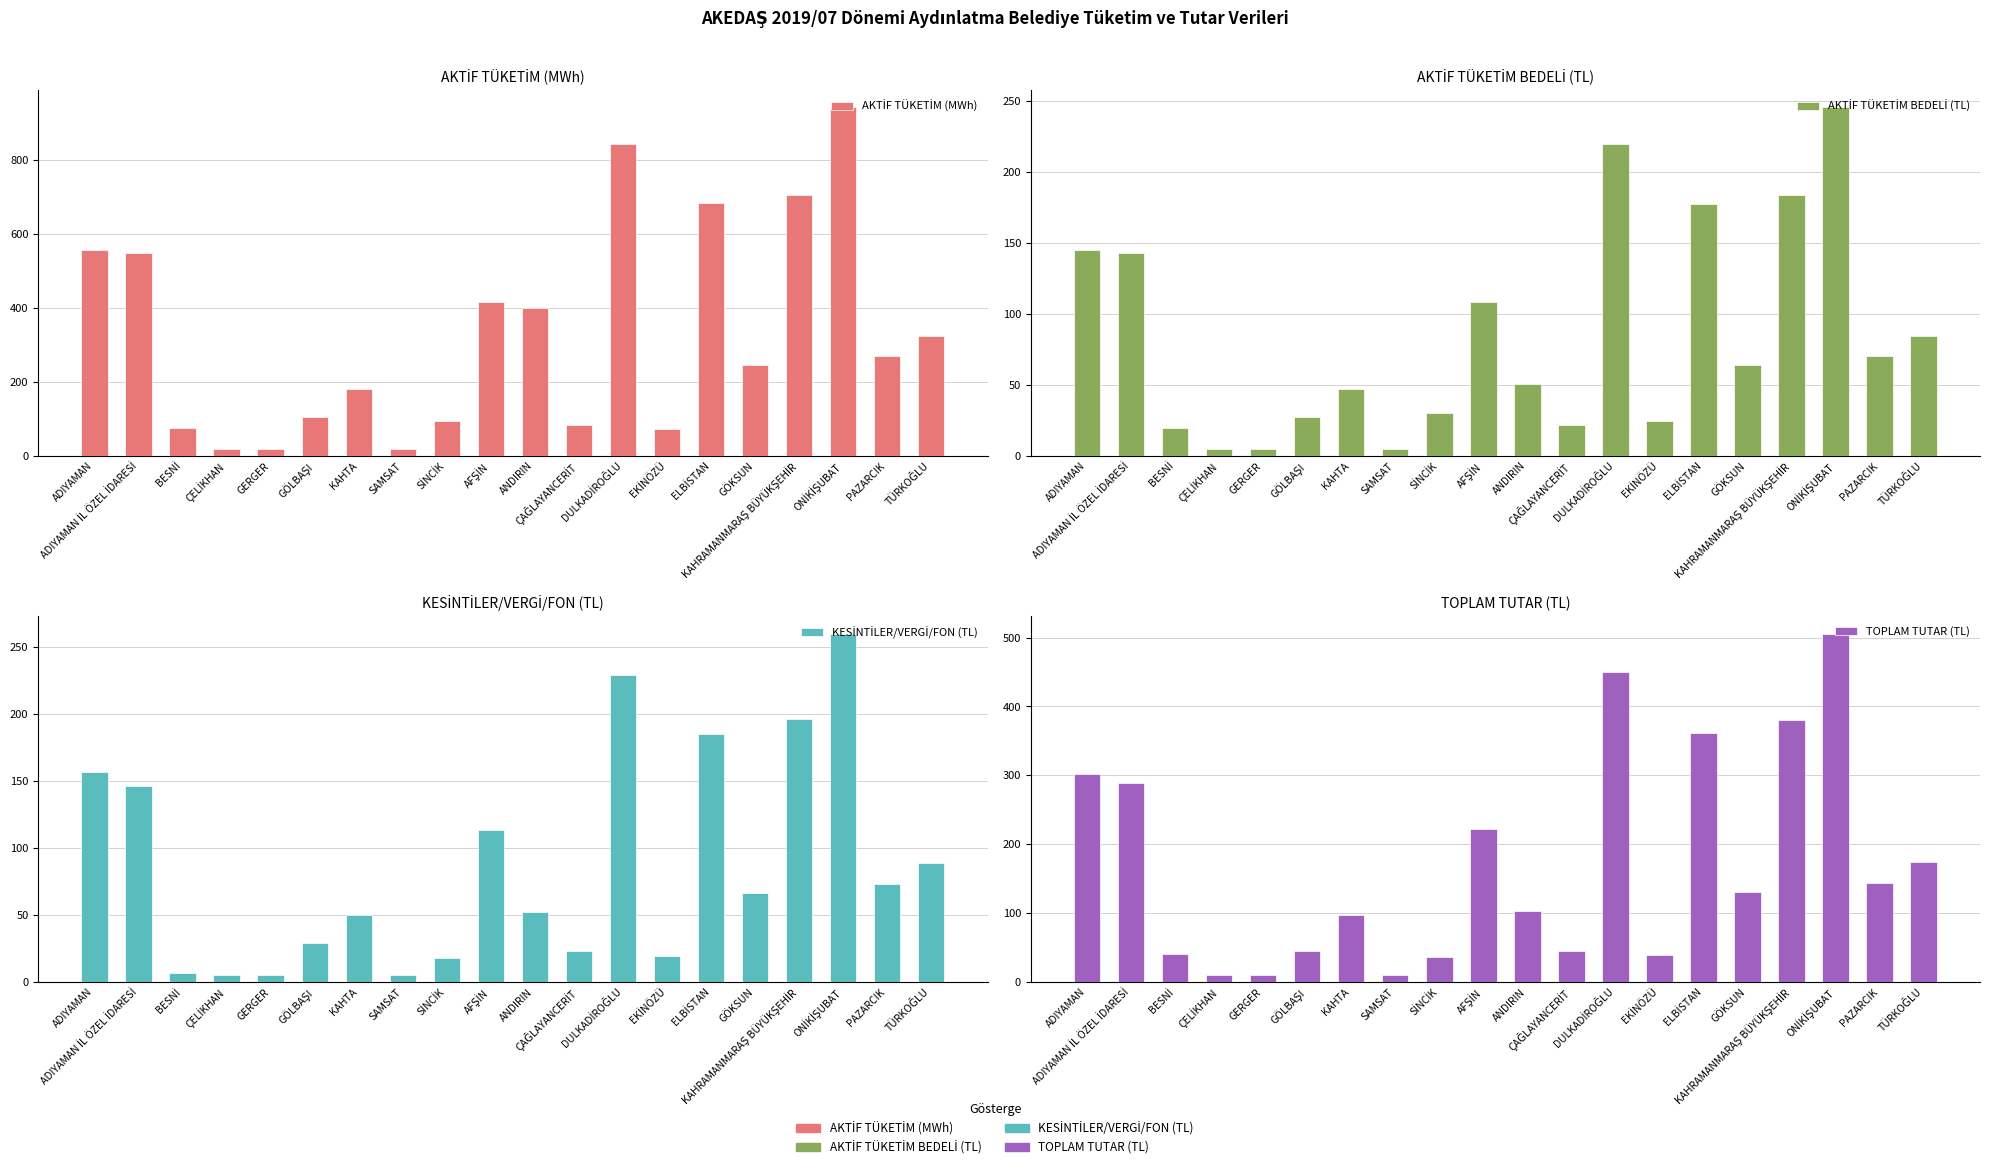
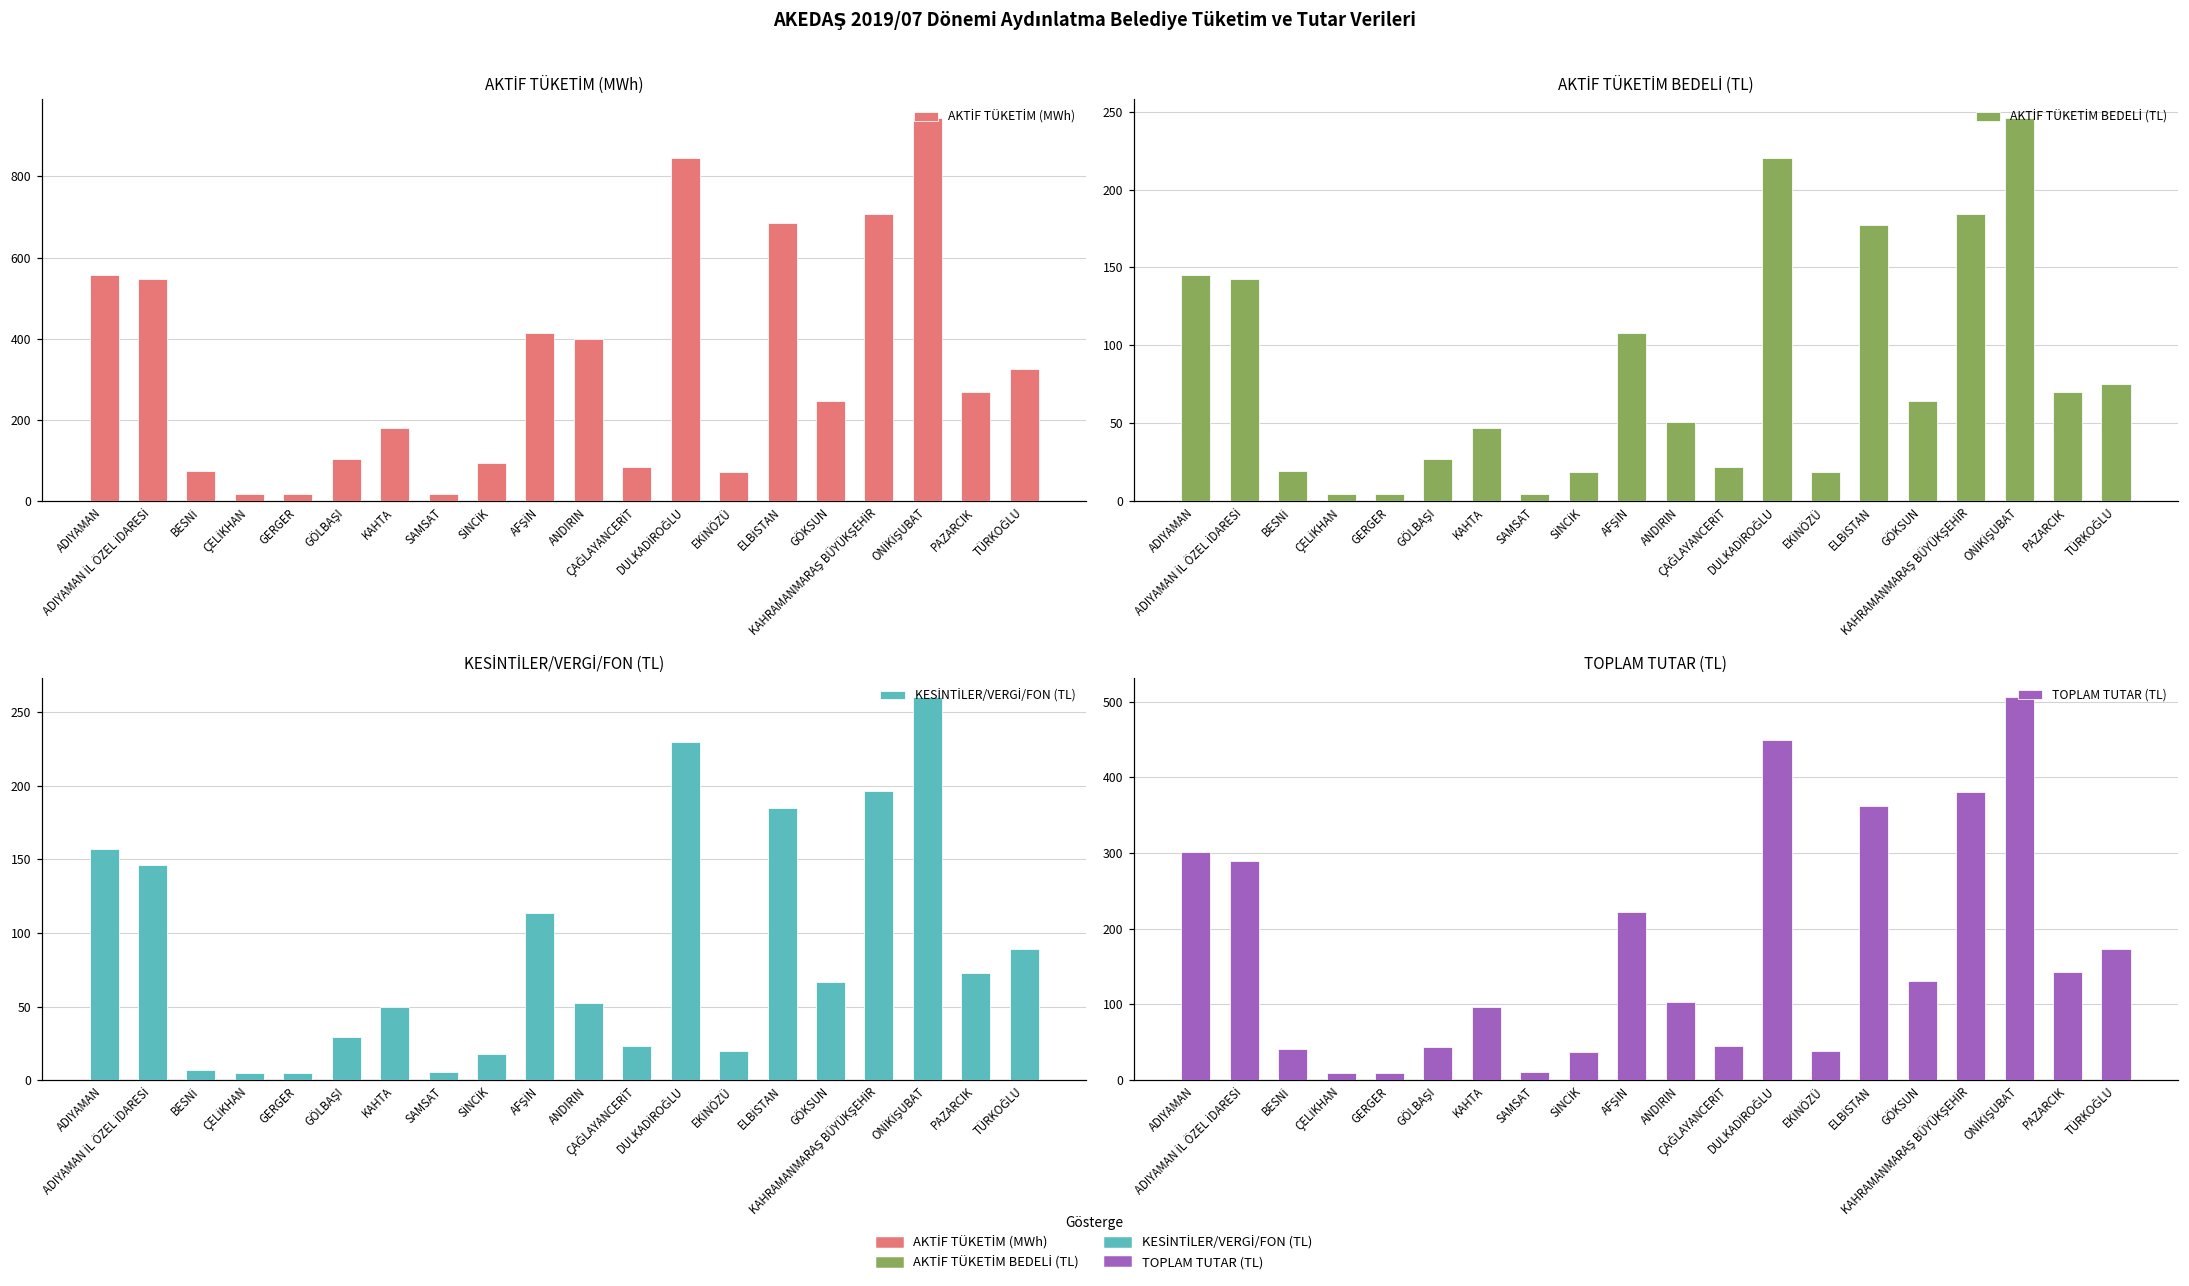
  {
    "AKTİF TÜKETİM (MWh)": {
      "ADIYAMAN": 560,
      "ADIYAMAN İL ÖZEL İDARESİ": 550,
      "BESNİ": 80,
      "ÇELİKHAN": 20,
      "GERGER": 20,
      "GÖLBAŞI": 100,
      "KAHTA": 180,
      "SAMSAT": 20,
      "SİNCİK": 100,
      "AFŞİN": 420,
      "ANDIRIN": 400,
      "ÇAĞLAYANCERİT": 80,
      "DULKADİROĞLU": 840,
      "EKİNÖZÜ": 70,
      "ELBİSTAN": 680,
      "GÖKSUN": 250,
      "KAHRAMANMARAŞ BÜYÜKŞEHİR": 710,
      "ONİKİŞUBAT": 940,
      "PAZARCIK": 270,
      "TÜRKOĞLU": 320
    },
    "AKTİF TÜKETİM BEDELİ (TL)": {
      "ADIYAMAN": 145,
      "ADIYAMAN İL ÖZEL İDARESİ": 143,
      "BESNİ": 20,
      "ÇELİKHAN": 5,
      "GERGER": 5,
      "GÖLBAŞI": 27,
      "KAHTA": 47,
      "SAMSAT": 5,
-     "SİNCİK": 30,
+     "SİNCİK": 19,
      "AFŞİN": 108,
      "ANDIRIN": 51,
      "ÇAĞLAYANCERİT": 22,
      "DULKADİROĞLU": 220,
-     "EKİNÖZÜ": 25,
+     "EKİNÖZÜ": 19,
      "ELBİSTAN": 177,
      "GÖKSUN": 64,
      "KAHRAMANMARAŞ BÜYÜKŞEHİR": 184,
      "ONİKİŞUBAT": 246,
      "PAZARCIK": 70,
-     "TÜRKOĞLU": 85
+     "TÜRKOĞLU": 75
    },
    "KESİNTİLER/VERGİ/FON (TL)": {
      "ADIYAMAN": 157,
      "ADIYAMAN İL ÖZEL İDARESİ": 146,
      "BESNİ": 7,
      "ÇELİKHAN": 5,
      "GERGER": 5,
      "GÖLBAŞI": 29,
      "KAHTA": 50,
      "SAMSAT": 5,
      "SİNCİK": 18,
      "AFŞİN": 113,
      "ANDIRIN": 52,
      "ÇAĞLAYANCERİT": 23,
      "DULKADİROĞLU": 229,
      "EKİNÖZÜ": 20,
      "ELBİSTAN": 185,
      "GÖKSUN": 66,
      "KAHRAMANMARAŞ BÜYÜKŞEHİR": 196,
      "ONİKİŞUBAT": 260,
      "PAZARCIK": 73,
      "TÜRKOĞLU": 89
    },
    "TOPLAM TUTAR (TL)": {
      "ADIYAMAN": 300,
      "ADIYAMAN İL ÖZEL İDARESİ": 290,
      "BESNİ": 40,
      "ÇELİKHAN": 10,
      "GERGER": 10,
      "GÖLBAŞI": 40,
      "KAHTA": 100,
      "SAMSAT": 10,
      "SİNCİK": 40,
      "AFŞİN": 220,
      "ANDIRIN": 100,
      "ÇAĞLAYANCERİT": 40,
      "DULKADİROĞLU": 450,
      "EKİNÖZÜ": 40,
      "ELBİSTAN": 360,
      "GÖKSUN": 130,
      "KAHRAMANMARAŞ BÜYÜKŞEHİR": 380,
      "ONİKİŞUBAT": 510,
      "PAZARCIK": 140,
      "TÜRKOĞLU": 170
    }
  }
